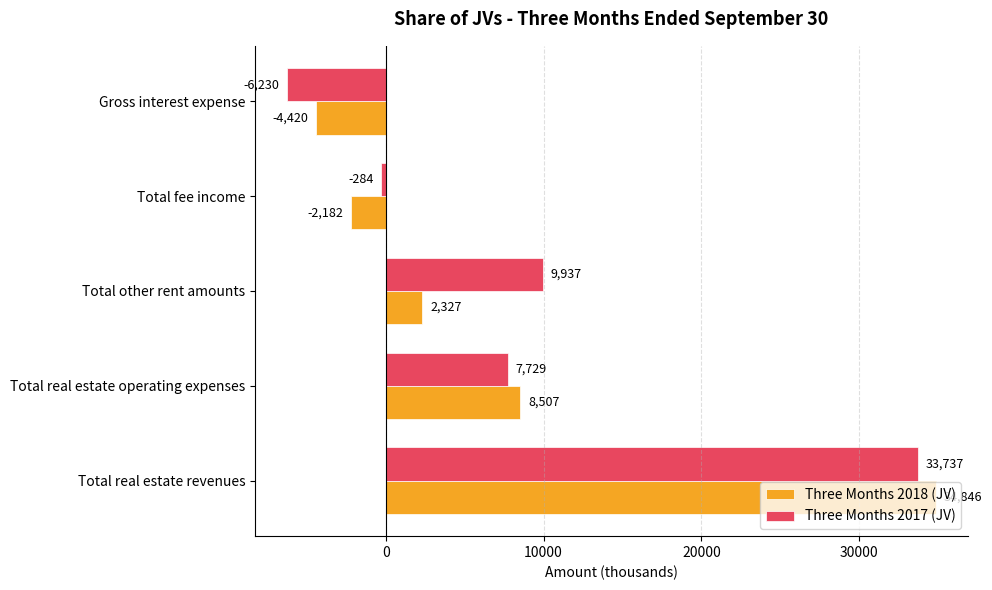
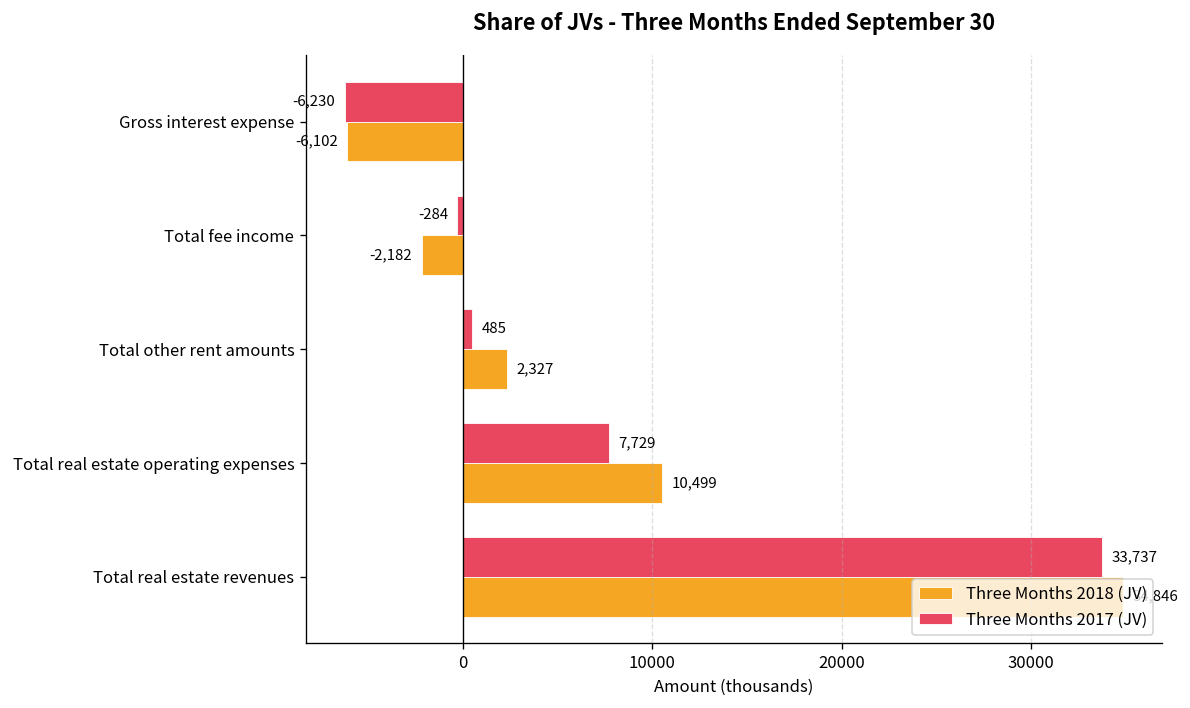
  {
    "Three Months 2018 (JV)": {
-     "Gross interest expense": "-4,420",
+     "Gross interest expense": "-6,102",
      "Total fee income": "-2,182",
      "Total other rent amounts": "2,327",
-     "Total real estate operating expenses": "8,507"
+     "Total real estate operating expenses": "10,499"
    },
    "Three Months 2017 (JV)": {
      "Gross interest expense": "-6,230",
      "Total fee income": "-284",
-     "Total other rent amounts": "9,937",
+     "Total other rent amounts": "485",
      "Total real estate operating expenses": "7,729",
      "Total real estate revenues": "33,737"
    }
  }
